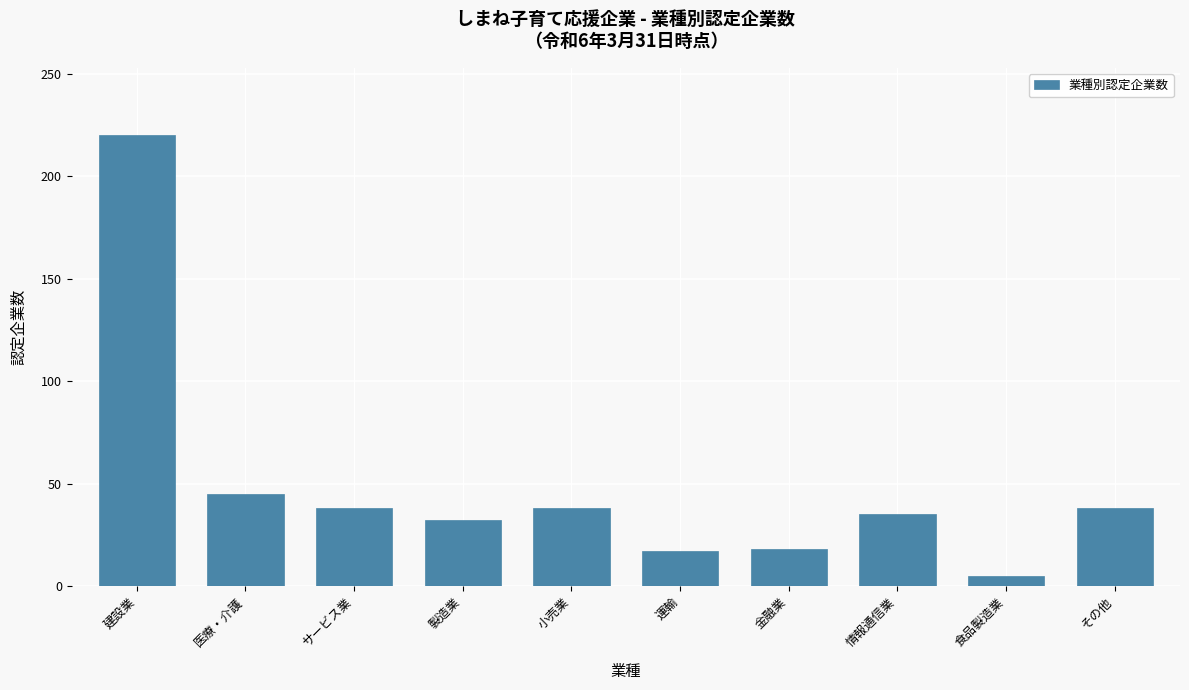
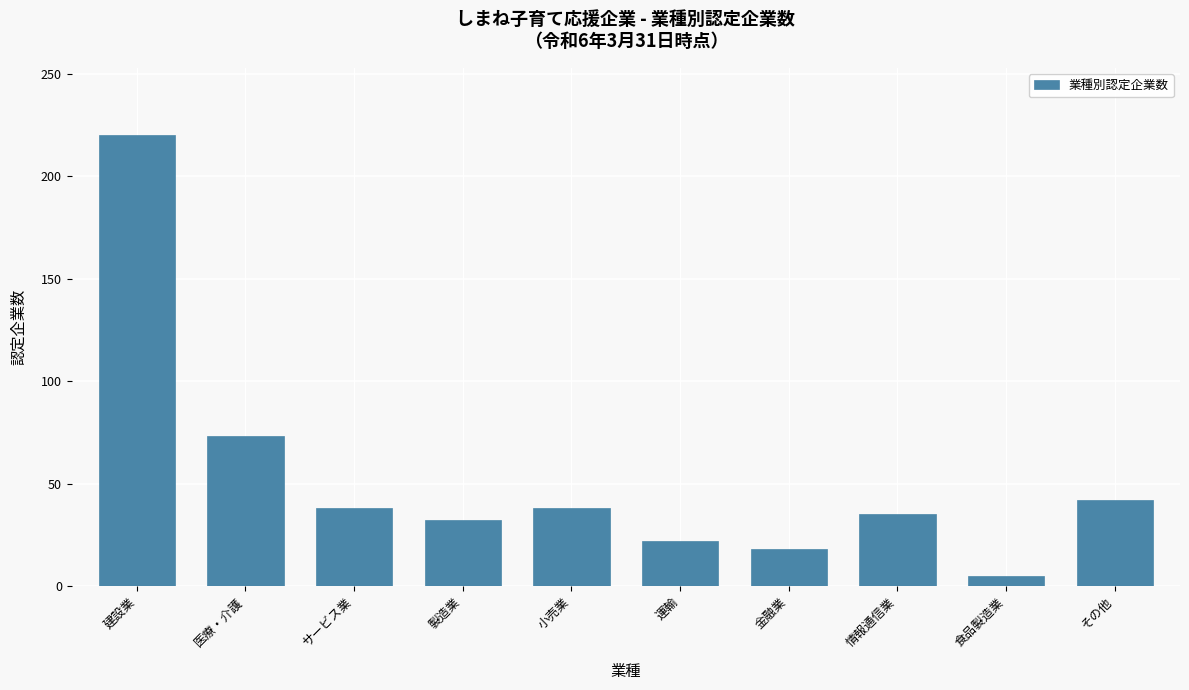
  {
    "建設業": 220,
-   "医療・介護": 45,
+   "医療・介護": 73,
    "サービス業": 38,
    "製造業": 32,
    "小売業": 38,
-   "運輸": 17,
+   "運輸": 22,
    "金融業": 18,
    "情報通信業": 35,
    "食品製造業": 5,
-   "その他": 38
+   "その他": 42
  }
